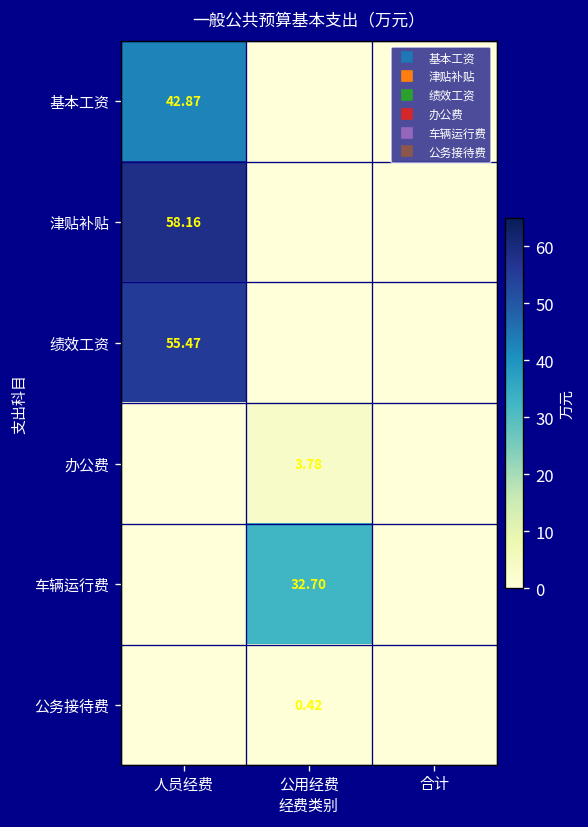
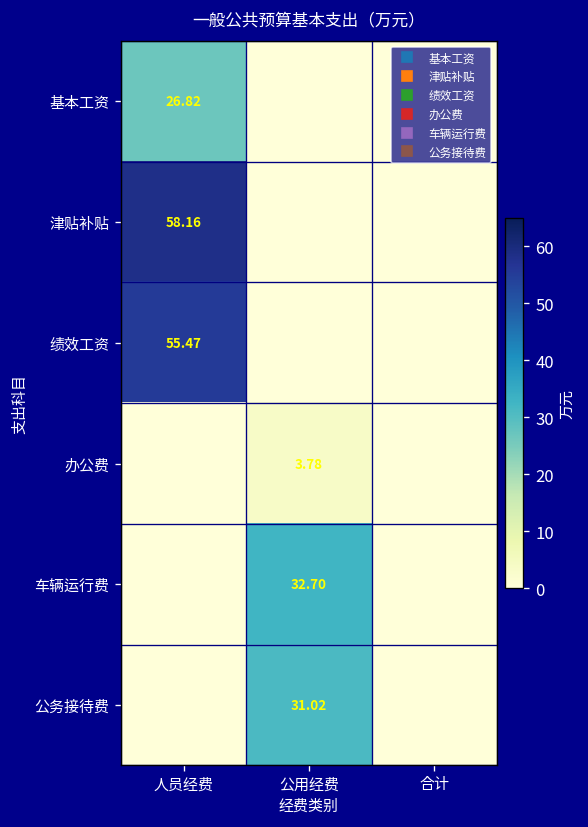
  {
    "基本工资": {
-     "人员经费": 42.87
+     "人员经费": 26.82
    },
    "津贴补贴": {
      "人员经费": 58.16
    },
    "绩效工资": {
      "人员经费": 55.47
    },
    "办公费": {
      "公用经费": 3.78
    },
    "车辆运行费": {
      "公用经费": 32.70
    },
    "公务接待费": {
-     "公用经费": 0.42
+     "公用经费": 31.02
    }
  }
